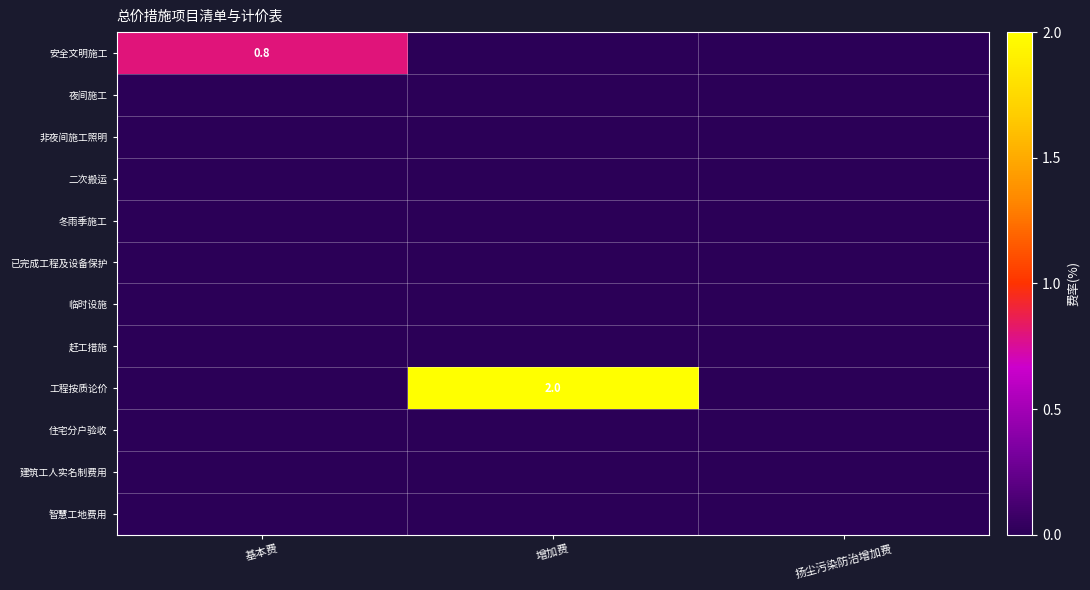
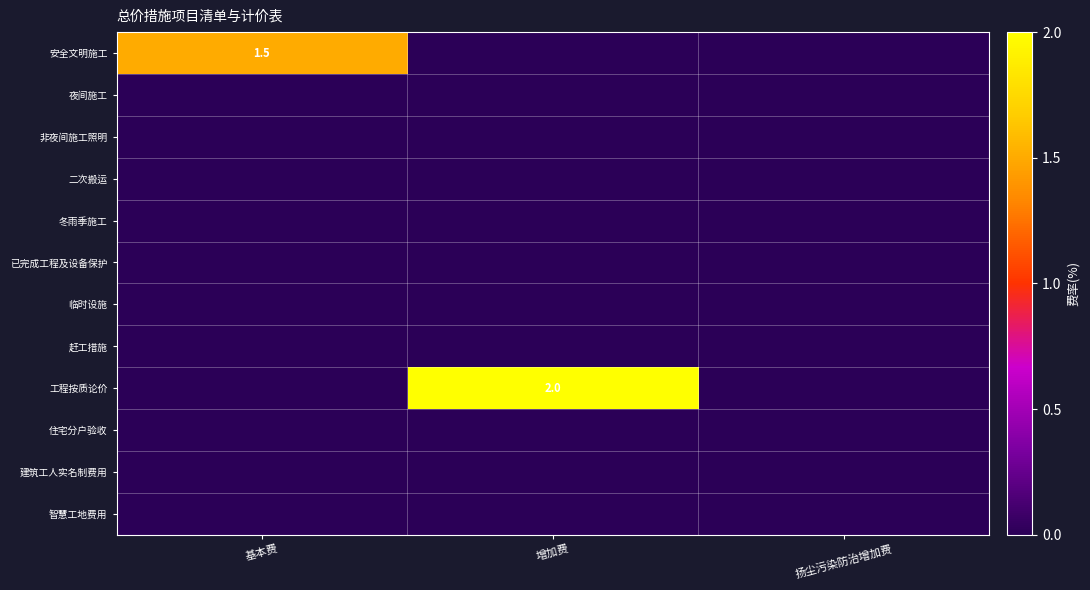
  {
    "安全文明施工": {
-     "基本费": 0.8
+     "基本费": 1.5
    },
    "工程按质论价": {
      "增加费": 2.0
    }
  }
